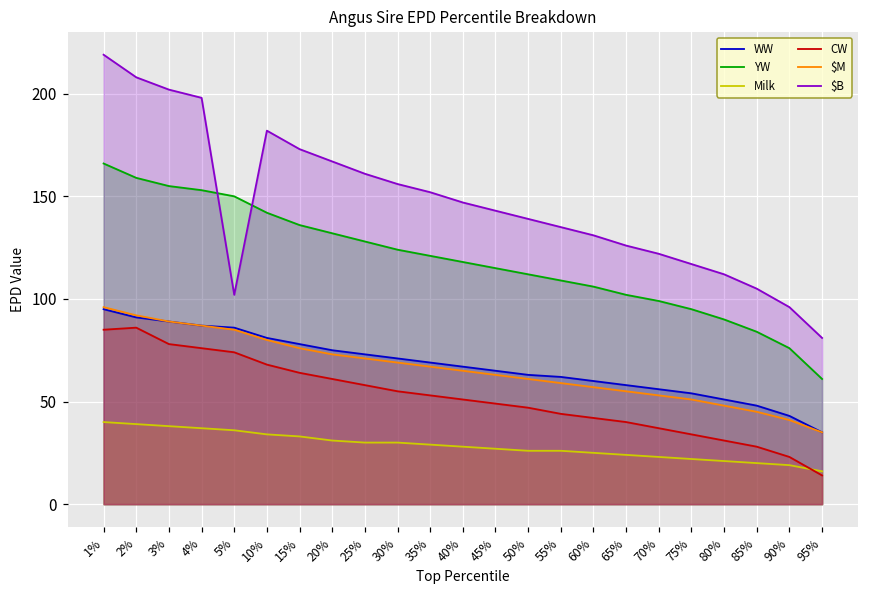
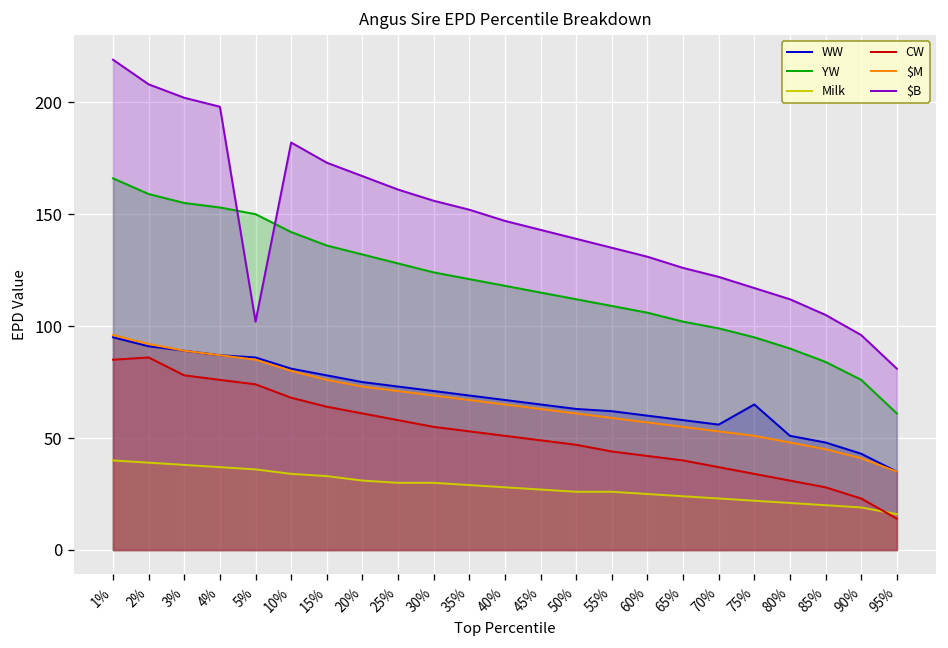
  {
    "WW": {
      "15%": 78,
      "20%": 75,
      "25%": 73,
      "30%": 71,
      "35%": 69,
      "40%": 67,
      "45%": 65,
      "50%": 63,
      "55%": 62,
      "60%": 60,
      "65%": 58,
      "70%": 56,
-     "75%": 54,
+     "75%": 65,
      "80%": 51,
      "85%": 48,
      "90%": 43
    },
    "YW": {
      "1%": 166,
      "2%": 159,
      "3%": 155,
      "4%": 153,
      "5%": 150,
      "10%": 142,
      "15%": 136,
      "20%": 132,
      "25%": 128,
      "30%": 124,
      "35%": 121,
      "40%": 118,
      "45%": 115,
      "50%": 112,
      "55%": 109,
      "60%": 106,
      "65%": 102,
      "70%": 99,
      "75%": 95,
      "80%": 90,
      "85%": 84,
      "90%": 76,
      "95%": 61
    },
    "Milk": {
      "1%": 40,
      "2%": 39,
      "3%": 38,
      "4%": 37,
      "5%": 36,
      "10%": 34,
      "15%": 33,
      "20%": 31,
      "25%": 30,
      "30%": 30,
      "35%": 29,
      "40%": 28,
      "45%": 27,
      "50%": 26,
      "55%": 26,
      "60%": 25,
      "65%": 24,
      "70%": 23,
      "75%": 22,
      "80%": 21,
      "85%": 20,
      "90%": 19,
      "95%": 16
    },
    "CW": {
      "1%": 85,
      "2%": 86,
      "3%": 78,
      "4%": 76,
      "5%": 74,
      "10%": 68,
      "15%": 64,
      "20%": 61,
      "25%": 58,
      "30%": 55,
      "35%": 53,
      "40%": 51,
      "45%": 49,
      "50%": 47,
      "55%": 44,
      "60%": 42,
      "65%": 40,
      "70%": 37,
      "75%": 34,
      "80%": 31,
      "85%": 28,
      "90%": 23,
      "95%": 14
    },
    "$M": {
      "15%": 76,
      "20%": 73,
      "25%": 71,
      "30%": 69,
      "35%": 67,
      "40%": 65,
      "45%": 63,
      "50%": 61,
      "55%": 59,
      "60%": 57,
      "65%": 55,
      "70%": 53,
      "75%": 51,
      "80%": 48,
      "85%": 45,
      "90%": 41
    },
    "$B": {
      "1%": 219,
      "2%": 208,
      "3%": 202,
      "4%": 198,
      "5%": 102,
      "10%": 182,
      "15%": 173,
      "20%": 167,
      "25%": 161,
      "30%": 156,
      "35%": 152,
      "40%": 147,
      "45%": 143,
      "50%": 139,
      "55%": 135,
      "60%": 131,
      "65%": 126,
      "70%": 122,
      "75%": 117,
      "80%": 112,
      "85%": 105,
      "90%": 96,
      "95%": 81
    }
  }
